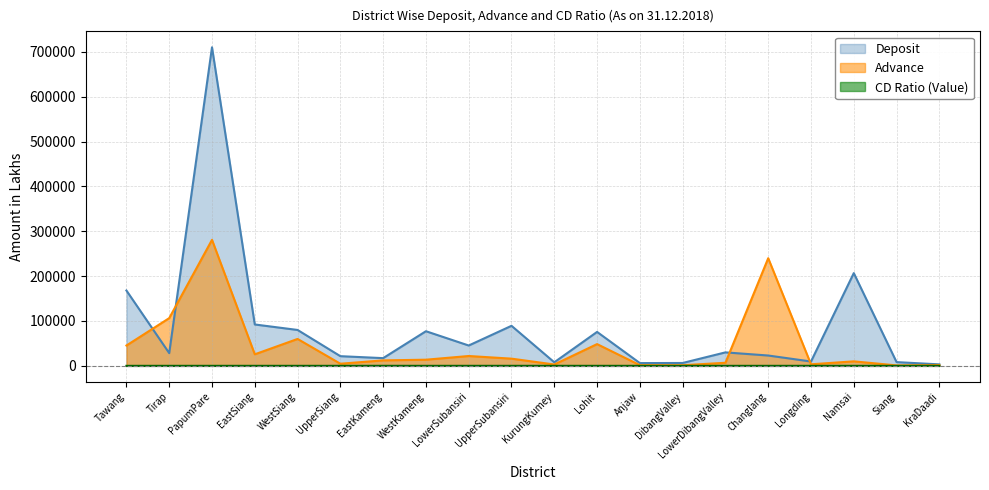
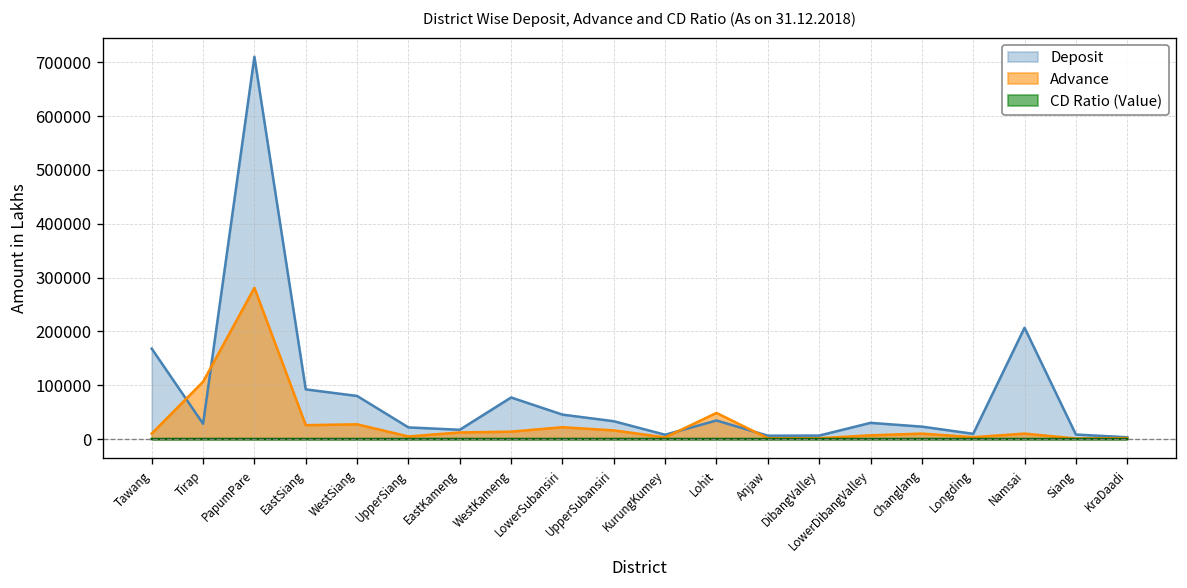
  {
    "Deposit": {
      "Tawang": 170000,
      "Tirap": 30000,
      "PapumPare": 710000,
      "EastSiang": 90000,
      "WestSiang": 80000,
      "UpperSiang": 20000,
      "WestKameng": 80000,
      "LowerSubansiri": 50000,
-     "UpperSubansiri": 90000,
-     "Lohit": 80000,
+     "UpperSubansiri": 30000,
+     "Lohit": 30000,
      "LowerDibangValley": 30000,
      "Changlang": 20000,
      "Longding": 10000,
      "Namsai": 210000,
      "Siang": 10000
    },
    "Advance": {
-     "Tawang": 50000,
+     "Tawang": 10000,
      "Tirap": 110000,
      "PapumPare": 280000,
      "EastSiang": 30000,
-     "WestSiang": 60000,
+     "WestSiang": 30000,
      "WestKameng": 10000,
      "LowerSubansiri": 20000,
      "UpperSubansiri": 20000,
      "Lohit": 50000,
      "LowerDibangValley": 10000,
-     "Changlang": 240000,
+     "Changlang": 10000,
      "Namsai": 10000
    },
    "CD Ratio (Value)": {
      "Tawang": 0,
      "Tirap": 0,
      "PapumPare": 0,
      "EastSiang": 0,
      "WestSiang": 0,
      "EastKameng": 0,
      "WestKameng": 0,
      "LowerSubansiri": 0,
      "UpperSubansiri": 0,
      "Lohit": 0,
      "LowerDibangValley": 0,
      "Changlang": 0,
      "Namsai": 0
    }
  }
